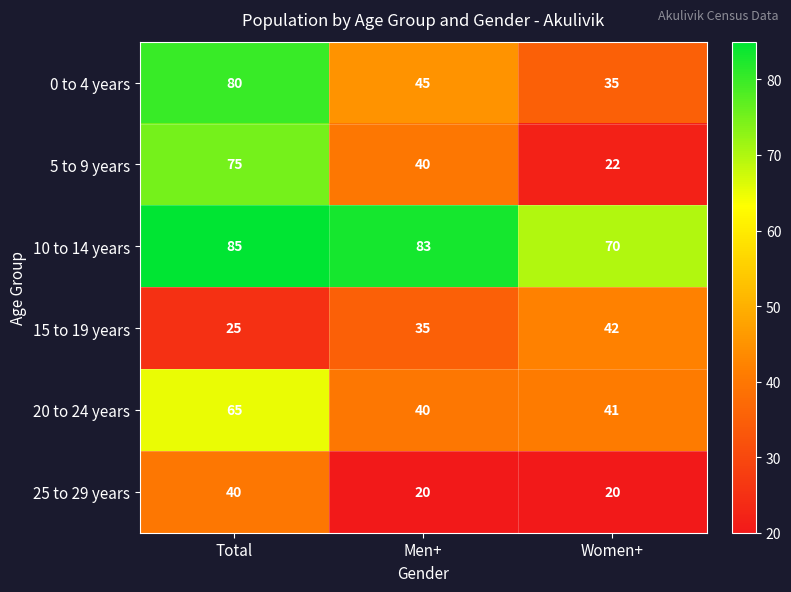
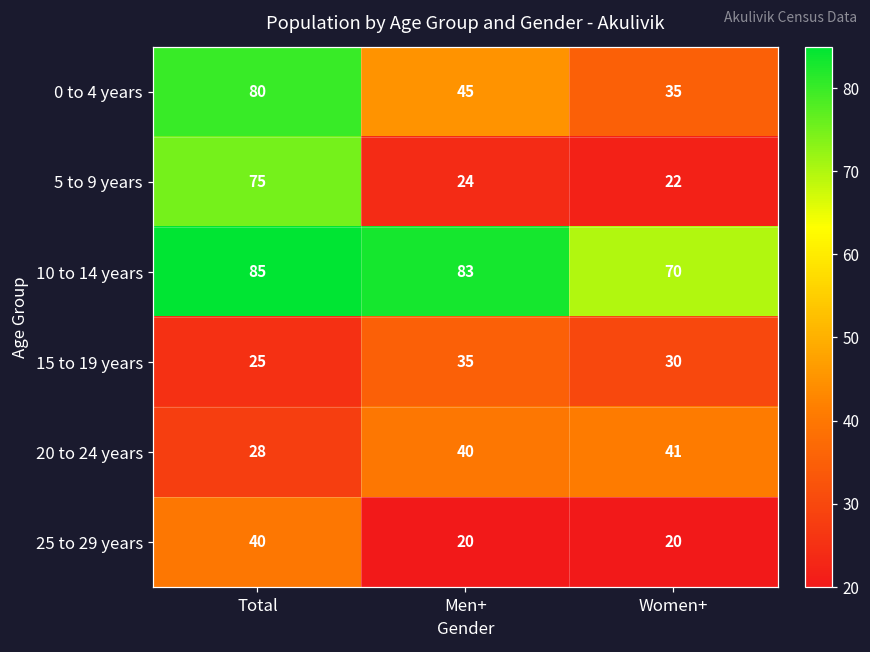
  {
    "0 to 4 years": {
      "Total": 80,
      "Men+": 45,
      "Women+": 35
    },
    "5 to 9 years": {
      "Total": 75,
-     "Men+": 40,
+     "Men+": 24,
      "Women+": 22
    },
    "10 to 14 years": {
      "Total": 85,
      "Men+": 83,
      "Women+": 70
    },
    "15 to 19 years": {
      "Total": 25,
      "Men+": 35,
-     "Women+": 42
+     "Women+": 30
    },
    "20 to 24 years": {
-     "Total": 65,
+     "Total": 28,
      "Men+": 40,
      "Women+": 41
    },
    "25 to 29 years": {
      "Total": 40,
      "Men+": 20,
      "Women+": 20
    }
  }
